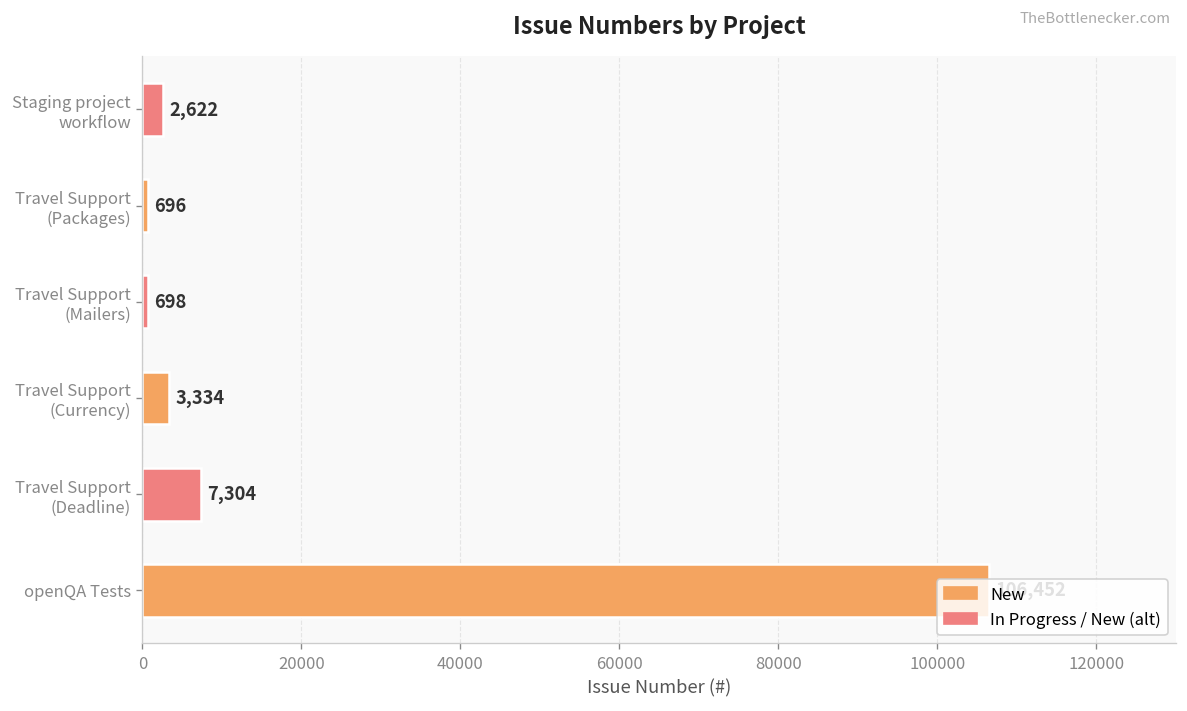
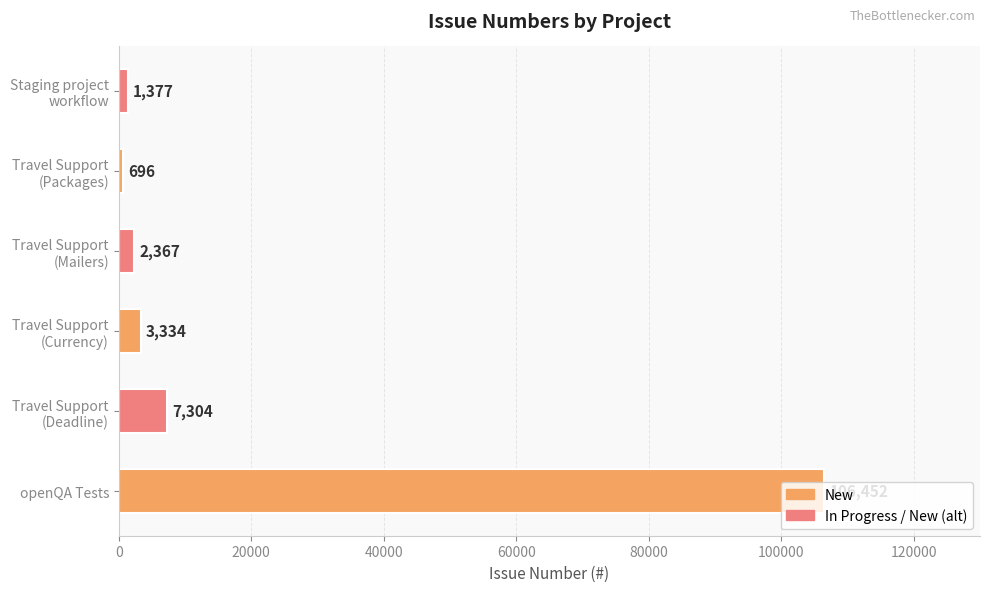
  {
-   "Staging project workflow": "2,622",
+   "Staging project workflow": "1,377",
    "Travel Support (Packages)": "696",
-   "Travel Support (Mailers)": "698",
+   "Travel Support (Mailers)": "2,367",
    "Travel Support (Currency)": "3,334",
    "Travel Support (Deadline)": "7,304"
  }
